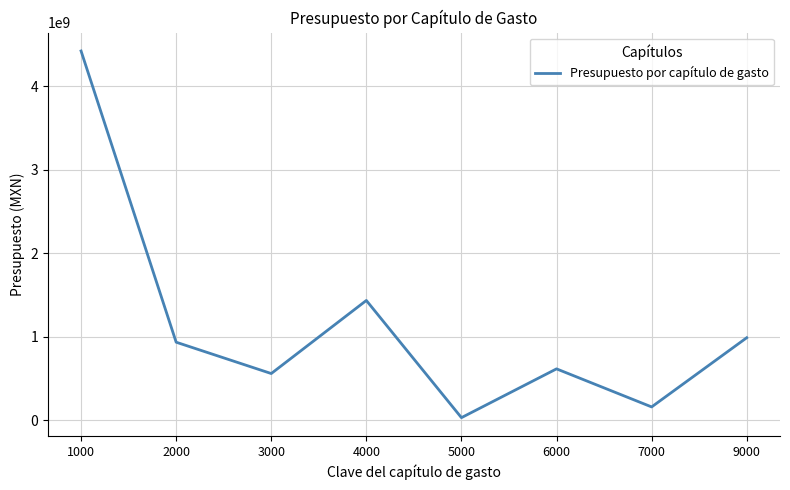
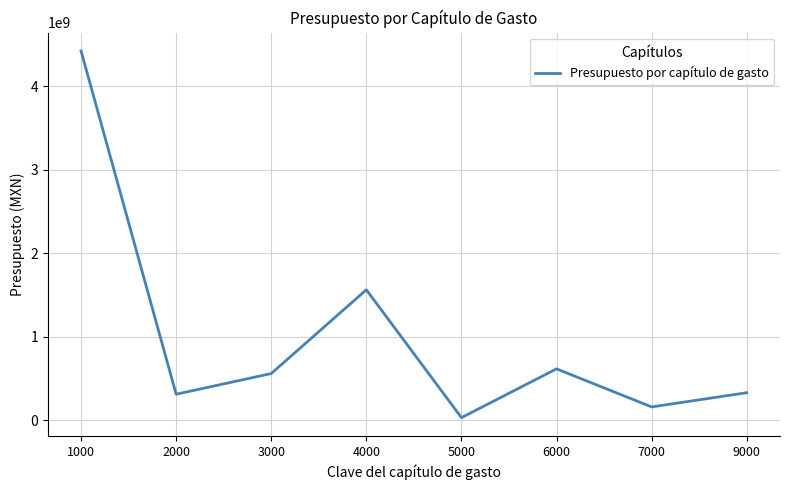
  {
    "1000": 4400000000,
-   "2000": 900000000,
+   "2000": 300000000,
    "3000": 600000000,
-   "4000": 1400000000,
+   "4000": 1600000000,
    "5000": 0,
    "6000": 600000000,
    "7000": 200000000,
-   "9000": 1000000000
+   "9000": 300000000
  }
